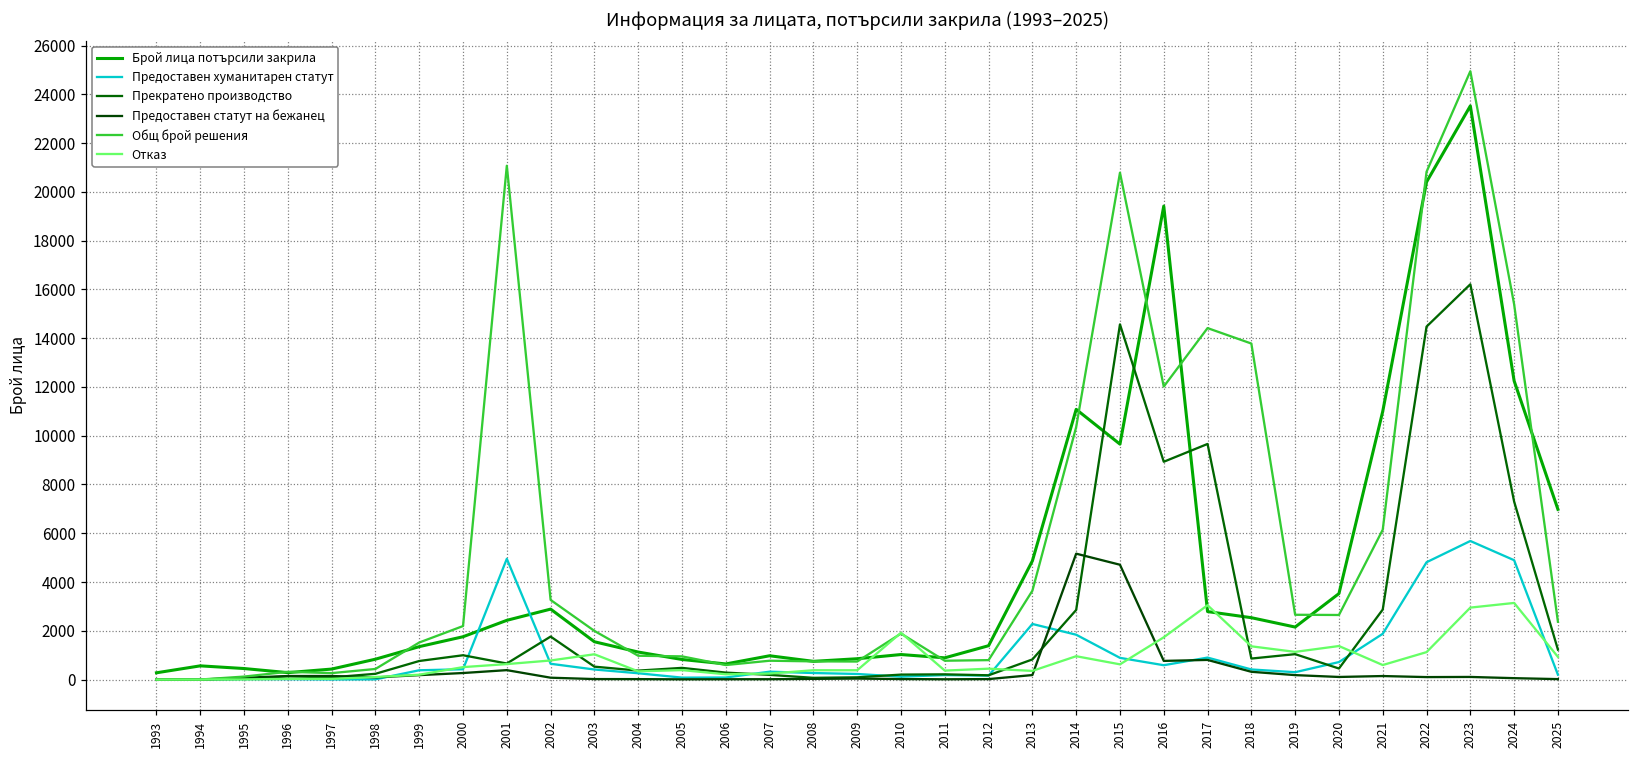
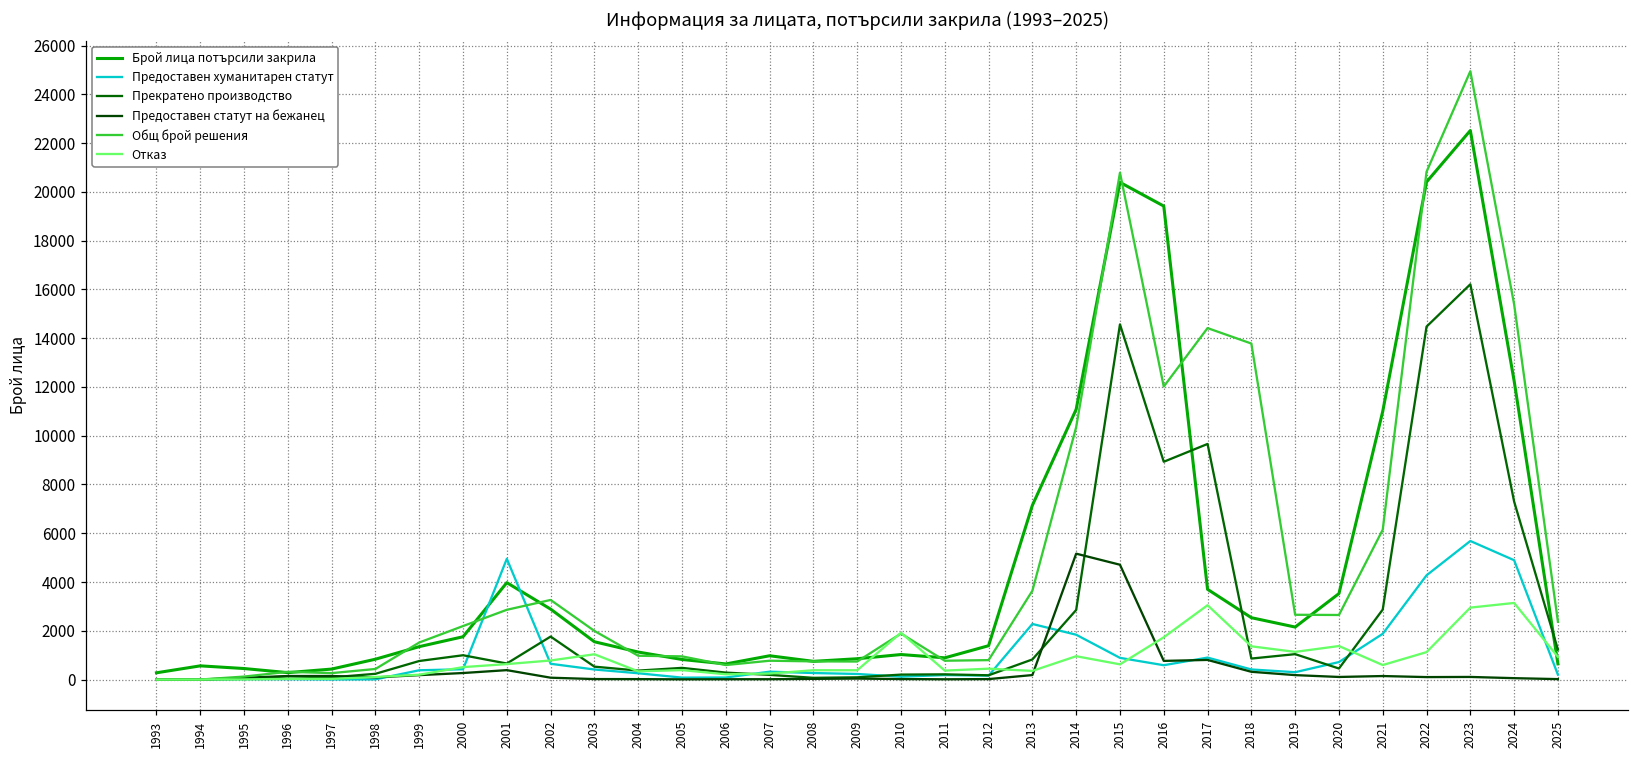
  {
    "Брой лица потърсили закрила": {
      "1993": 300,
      "1994": 600,
      "1995": 500,
      "1997": 400,
      "1998": 800,
      "1999": 1300,
      "2000": 1800,
-     "2001": 2400,
+     "2001": 4000,
      "2002": 2900,
      "2003": 1500,
      "2004": 1100,
      "2005": 800,
      "2007": 1000,
      "2009": 900,
      "2010": 1000,
      "2011": 900,
      "2012": 1400,
-     "2013": 4900,
+     "2013": 7100,
      "2014": 11100,
-     "2015": 9700,
+     "2015": 20400,
      "2016": 19400,
-     "2017": 2800,
+     "2017": 3700,
      "2018": 2500,
      "2019": 2200,
      "2020": 3500,
      "2021": 11000,
      "2022": 20400,
-     "2023": 23500,
+     "2023": 22500,
      "2024": 12300,
-     "2025": 7000
+     "2025": 600
    },
    "Предоставен хуманитарен статут": {
      "1999": 400,
      "2001": 5000,
      "2002": 600,
      "2003": 400,
      "2009": 200,
      "2013": 2300,
      "2014": 1800,
      "2015": 900,
      "2016": 600,
      "2019": 300,
      "2020": 700,
      "2021": 1900,
-     "2022": 4800,
+     "2022": 4300,
      "2023": 5700,
      "2024": 4900,
      "2025": 200
    },
    "Общ брой решения": {
      "1997": 300,
      "1998": 400,
      "1999": 1500,
      "2000": 2200,
-     "2001": 21100,
+     "2001": 2900,
      "2002": 3300,
      "2003": 2000,
      "2004": 1000,
      "2005": 1000,
      "2007": 800,
      "2009": 700,
      "2011": 800,
      "2012": 800,
      "2013": 3600,
      "2014": 10400,
      "2015": 20800,
      "2016": 12000,
      "2017": 14400,
      "2018": 13800,
      "2019": 2700,
      "2020": 2600,
      "2021": 6100,
      "2022": 20800,
      "2023": 24900,
      "2024": 15400,
      "2025": 2400
    },
    "Отказ": {
      "2002": 800,
      "2003": 1000,
      "2009": 400,
      "2011": 400,
      "2012": 400,
      "2013": 400,
      "2014": 1000,
      "2015": 600,
      "2016": 1700,
      "2017": 3000,
      "2018": 1400,
      "2020": 1400,
      "2021": 600,
      "2022": 1100,
      "2023": 3000,
      "2024": 3100,
      "2025": 900
    }
  }
